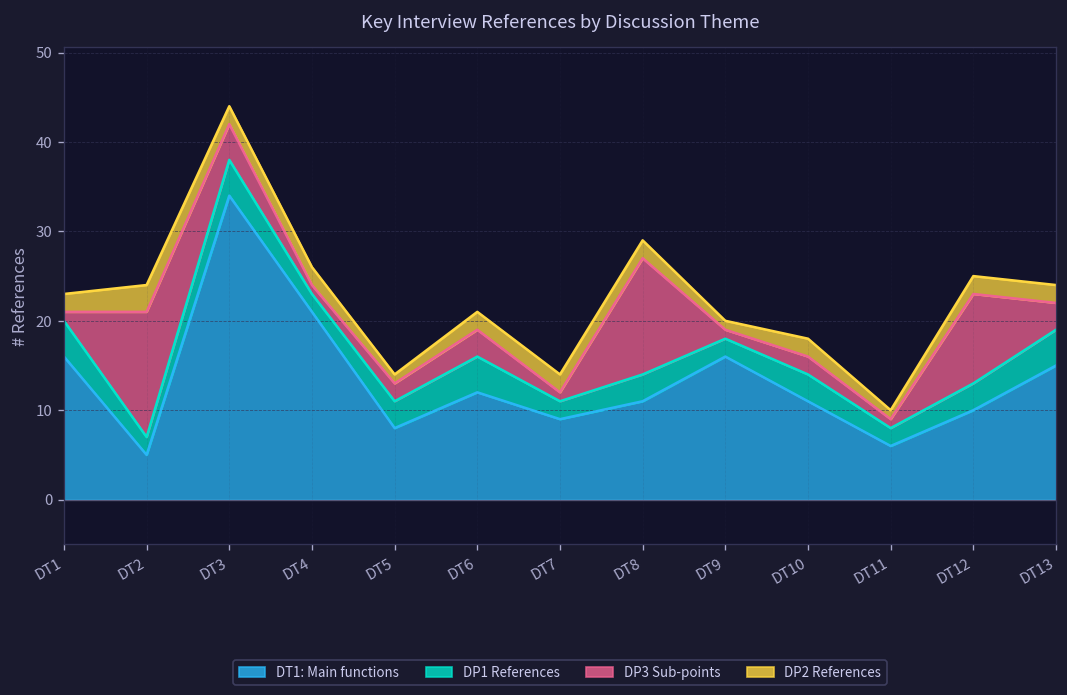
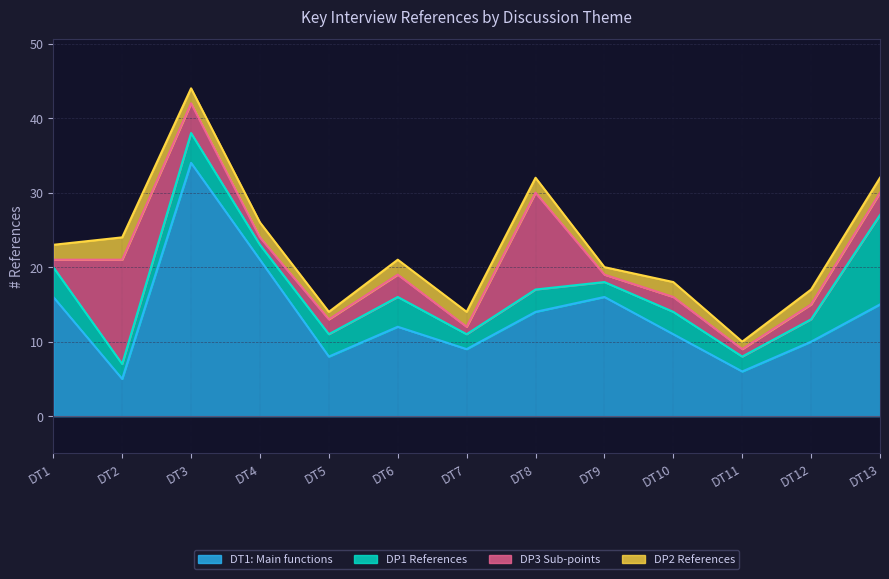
  {
    "DT1: Main functions": {
      "DT1": 16,
      "DT2": 5,
      "DT3": 34,
      "DT4": 21,
      "DT5": 8,
      "DT6": 12,
      "DT7": 9,
-     "DT8": 11,
+     "DT8": 14,
      "DT9": 16,
      "DT10": 11,
      "DT11": 6,
      "DT12": 10,
      "DT13": 15
    },
    "DP1 References": {
      "DT1": 4,
      "DT2": 2,
      "DT3": 4,
      "DT4": 2,
      "DT5": 3,
      "DT6": 4,
      "DT7": 2,
      "DT8": 3,
      "DT9": 2,
      "DT10": 3,
      "DT11": 2,
      "DT12": 3,
-     "DT13": 4
+     "DT13": 12
    },
    "DP3 Sub-points": {
      "DT1": 1,
      "DT2": 14,
      "DT3": 4,
      "DT4": 1,
      "DT5": 2,
      "DT6": 3,
      "DT7": 1,
      "DT8": 13,
      "DT9": 1,
      "DT10": 2,
      "DT11": 1,
-     "DT12": 10,
+     "DT12": 2,
      "DT13": 3
    },
    "DP2 References": {
      "DT1": 2,
      "DT2": 3,
      "DT3": 2,
      "DT4": 2,
      "DT5": 1,
      "DT6": 2,
      "DT7": 2,
      "DT8": 2,
      "DT9": 1,
      "DT10": 2,
      "DT11": 1,
      "DT12": 2,
      "DT13": 2
    }
  }
